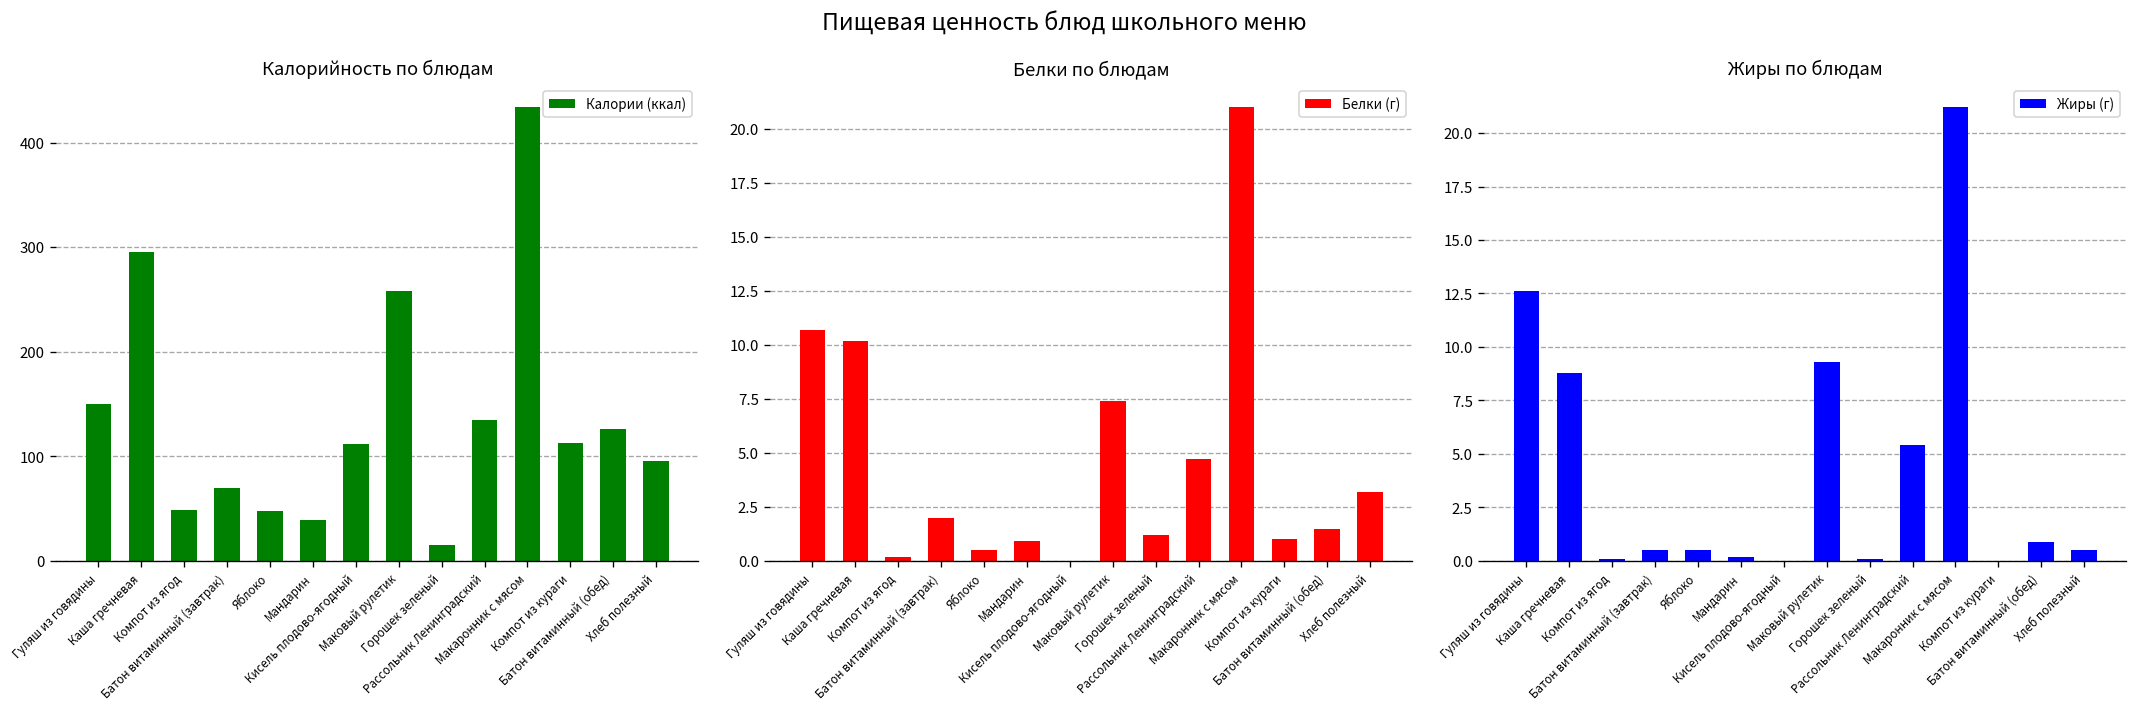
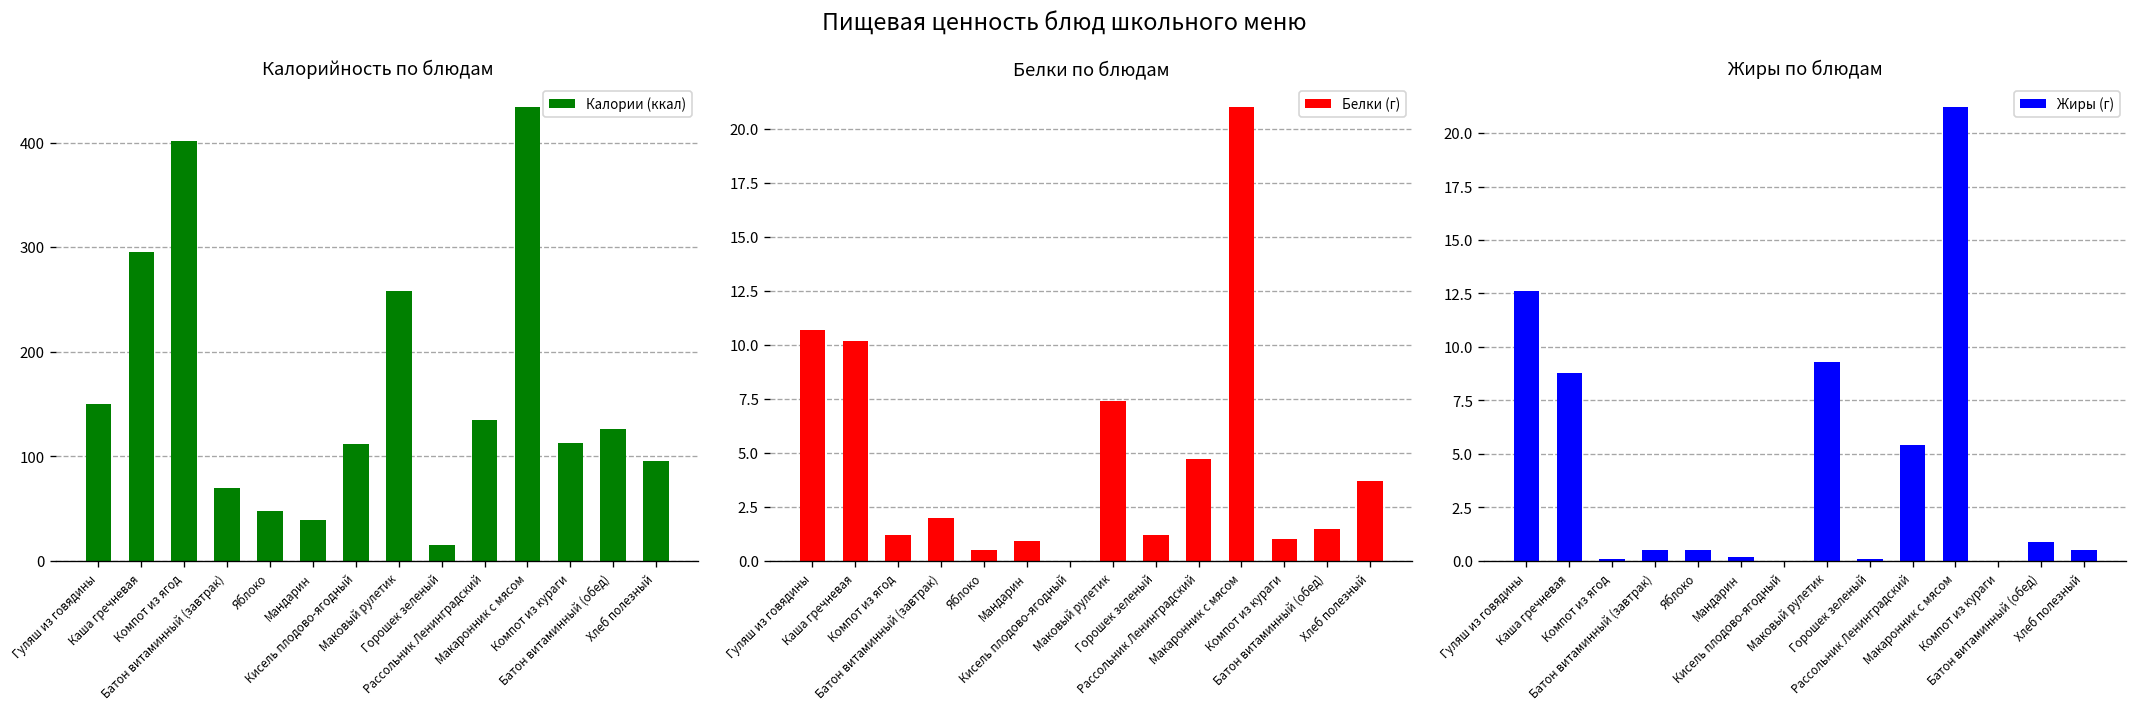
  {
    "Калорийность по блюдам": {
      "Гуляш из говядины": 150,
      "Каша гречневая": 300,
-     "Компот из ягод": 50,
+     "Компот из ягод": 400,
      "Батон витаминный (завтрак)": 70,
      "Яблоко": 50,
      "Мандарин": 40,
      "Кисель плодово-ягодный": 110,
      "Маковый рулетик": 260,
      "Горошек зеленый": 20,
      "Рассольник Ленинградский": 140,
      "Макаронник с мясом": 430,
      "Компот из кураги": 110,
      "Батон витаминный (обед)": 130,
      "Хлеб полезный": 100
    },
    "Белки по блюдам": {
      "Гуляш из говядины": 10.7,
      "Каша гречневая": 10.2,
-     "Компот из ягод": 0.2,
+     "Компот из ягод": 1.2,
      "Батон витаминный (завтрак)": 2.0,
      "Яблоко": 0.5,
      "Мандарин": 0.9,
      "Кисель плодово-ягодный": 0.0,
      "Маковый рулетик": 7.4,
      "Горошек зеленый": 1.2,
      "Рассольник Ленинградский": 4.7,
      "Макаронник с мясом": 21.0,
      "Компот из кураги": 1.0,
      "Батон витаминный (обед)": 1.5,
-     "Хлеб полезный": 3.2
+     "Хлеб полезный": 3.7
    },
    "Жиры по блюдам": {
      "Гуляш из говядины": 12.6,
      "Каша гречневая": 8.8,
      "Батон витаминный (завтрак)": 0.5,
      "Яблоко": 0.5,
      "Мандарин": 0.2,
      "Кисель плодово-ягодный": 0.0,
      "Маковый рулетик": 9.3,
      "Рассольник Ленинградский": 5.4,
      "Макаронник с мясом": 21.2,
      "Компот из кураги": 0.0,
      "Батон витаминный (обед)": 0.9,
      "Хлеб полезный": 0.5
    }
  }
